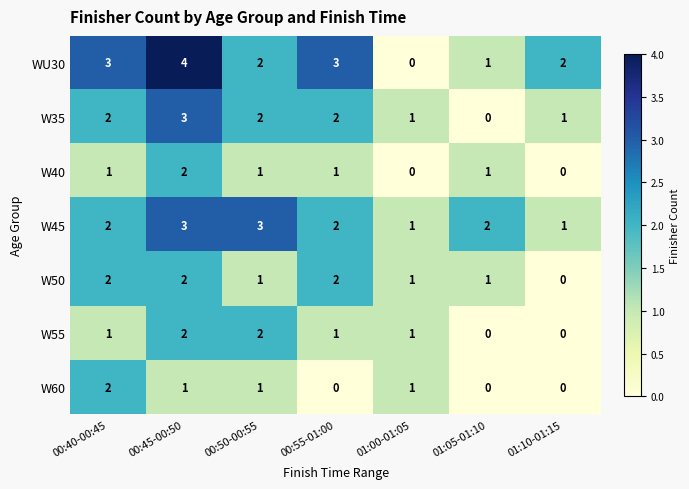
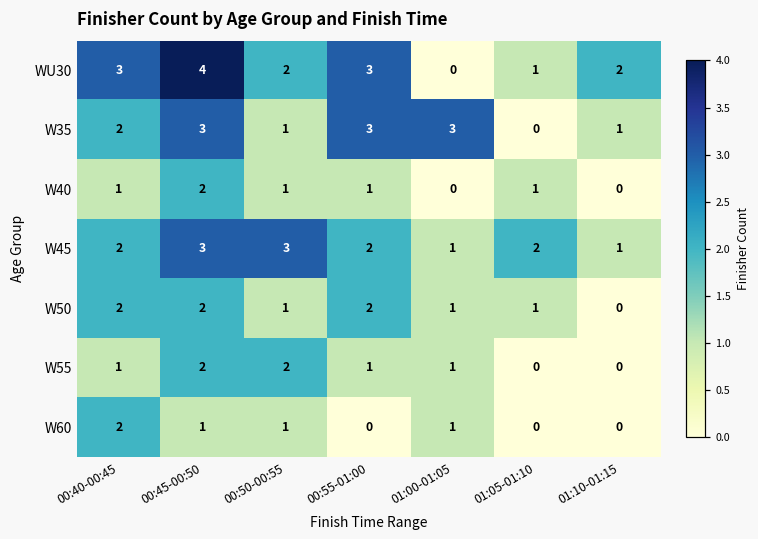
  {
    "WU30": {
      "00:40-00:45": 3,
      "00:45-00:50": 4,
      "00:50-00:55": 2,
      "00:55-01:00": 3,
      "01:00-01:05": 0,
      "01:05-01:10": 1,
      "01:10-01:15": 2
    },
    "W35": {
      "00:40-00:45": 2,
      "00:45-00:50": 3,
-     "00:50-00:55": 2,
-     "00:55-01:00": 2,
-     "01:00-01:05": 1,
+     "00:50-00:55": 1,
+     "00:55-01:00": 3,
+     "01:00-01:05": 3,
      "01:05-01:10": 0,
      "01:10-01:15": 1
    },
    "W40": {
      "00:40-00:45": 1,
      "00:45-00:50": 2,
      "00:50-00:55": 1,
      "00:55-01:00": 1,
      "01:00-01:05": 0,
      "01:05-01:10": 1,
      "01:10-01:15": 0
    },
    "W45": {
      "00:40-00:45": 2,
      "00:45-00:50": 3,
      "00:50-00:55": 3,
      "00:55-01:00": 2,
      "01:00-01:05": 1,
      "01:05-01:10": 2,
      "01:10-01:15": 1
    },
    "W50": {
      "00:40-00:45": 2,
      "00:45-00:50": 2,
      "00:50-00:55": 1,
      "00:55-01:00": 2,
      "01:00-01:05": 1,
      "01:05-01:10": 1,
      "01:10-01:15": 0
    },
    "W55": {
      "00:40-00:45": 1,
      "00:45-00:50": 2,
      "00:50-00:55": 2,
      "00:55-01:00": 1,
      "01:00-01:05": 1,
      "01:05-01:10": 0,
      "01:10-01:15": 0
    },
    "W60": {
      "00:40-00:45": 2,
      "00:45-00:50": 1,
      "00:50-00:55": 1,
      "00:55-01:00": 0,
      "01:00-01:05": 1,
      "01:05-01:10": 0,
      "01:10-01:15": 0
    }
  }
